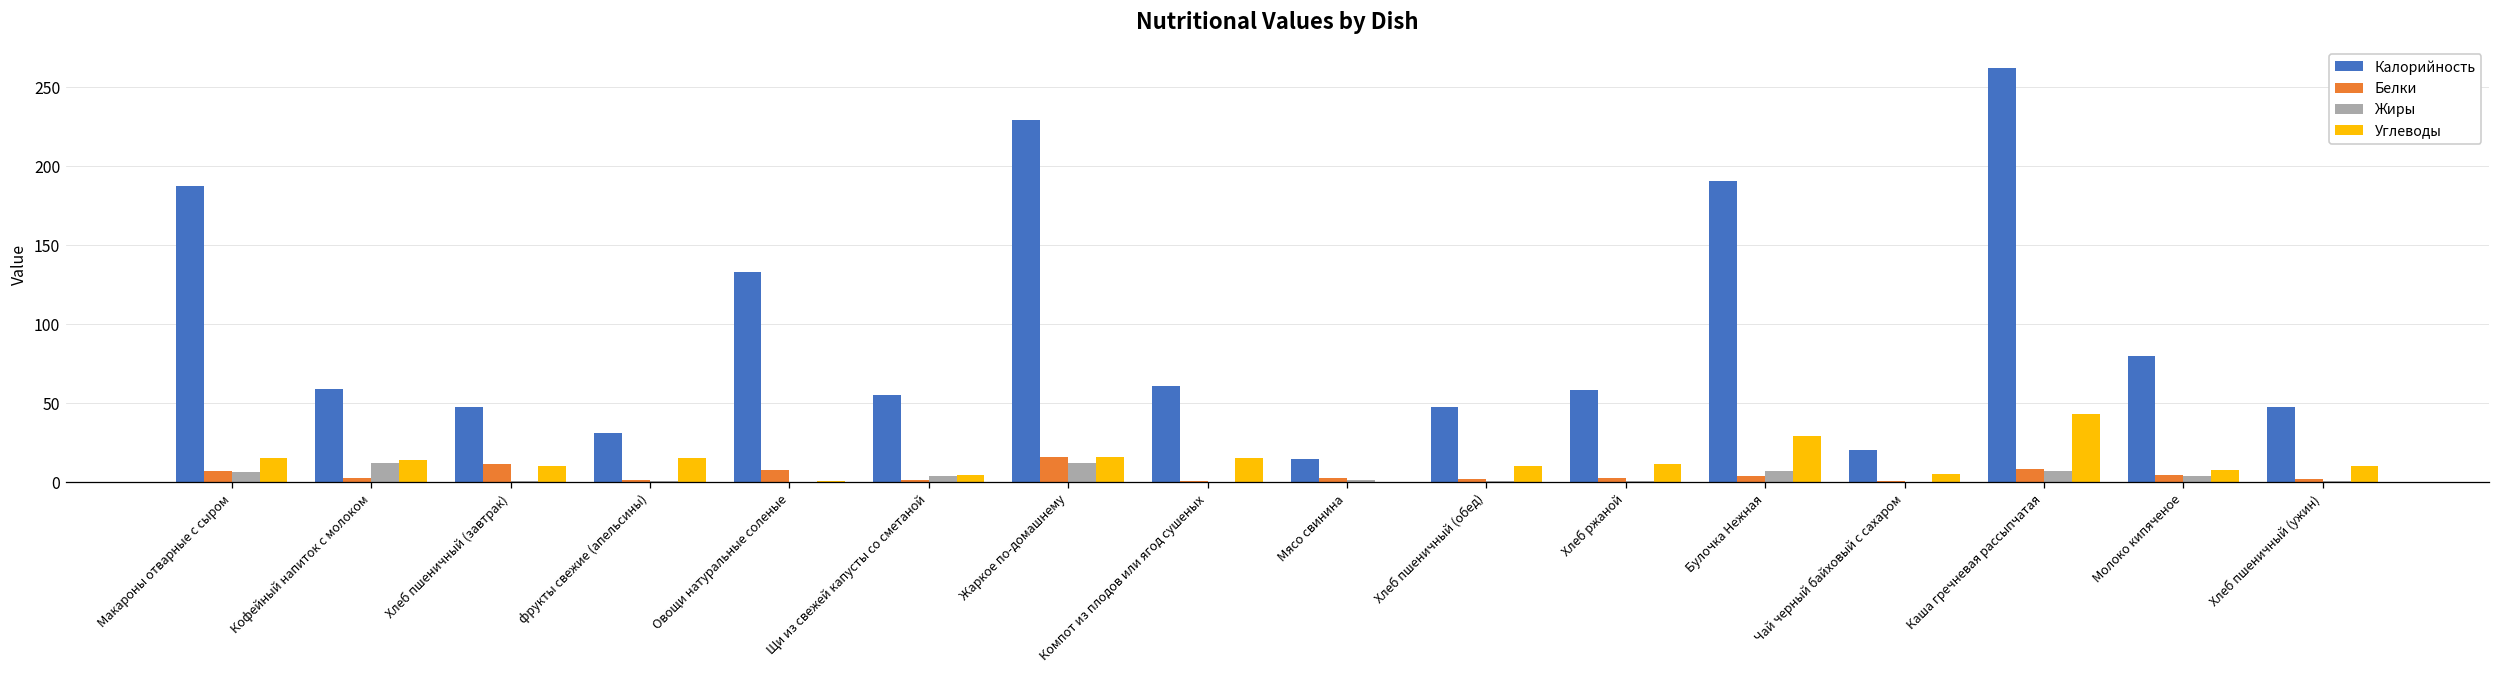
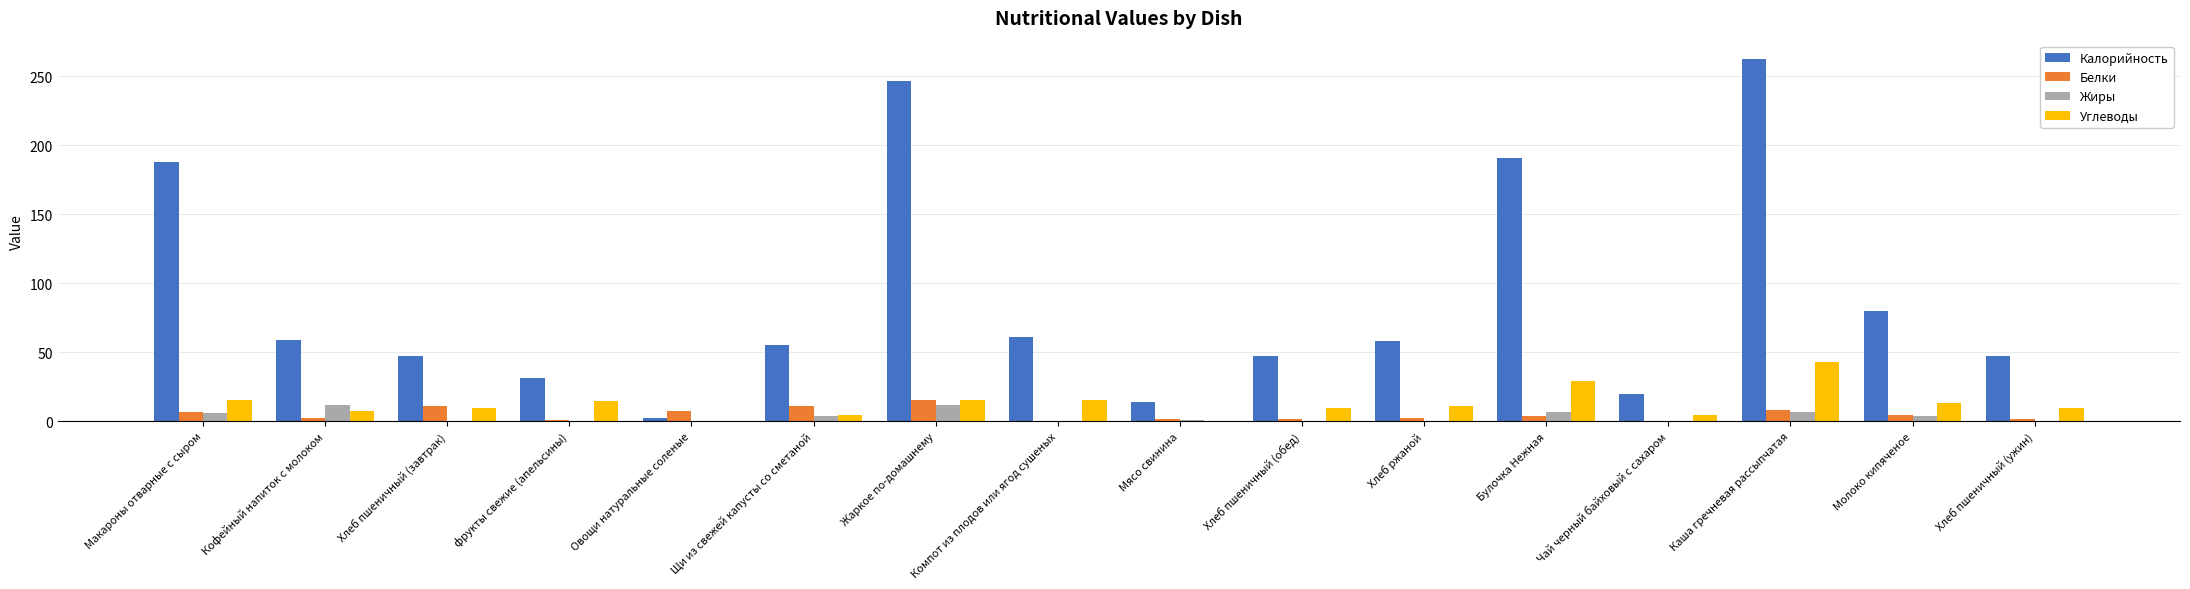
  {
    "Калорийность": {
      "Макароны отварные с сыром": 188,
      "Кофейный напиток с молоком": 59,
      "Хлеб пшеничный (завтрак)": 47,
      "фрукты свежие (апельсины)": 31,
-     "Овощи натуральные соленые": 133,
+     "Овощи натуральные соленые": 3,
      "Щи из свежей капусты со сметаной": 55,
-     "Жаркое по-домашнему": 230,
+     "Жаркое по-домашнему": 246,
      "Компот из плодов или ягод сушеных": 61,
      "Мясо свинина": 14,
      "Хлеб пшеничный (обед)": 47,
      "Хлеб ржаной": 58,
      "Булочка Нежная": 191,
      "Чай черный байховый с сахаром": 20,
      "Каша гречневая рассыпчатая": 263,
      "Молоко кипяченое": 80,
      "Хлеб пшеничный (ужин)": 47
    },
    "Белки": {
      "Макароны отварные с сыром": 7,
      "Кофейный напиток с молоком": 2,
      "Хлеб пшеничный (завтрак)": 11,
      "Овощи натуральные соленые": 8,
-     "Щи из свежей капусты со сметаной": 1,
+     "Щи из свежей капусты со сметаной": 11,
      "Жаркое по-домашнему": 15,
      "Мясо свинина": 2,
      "Хлеб ржаной": 2,
      "Булочка Нежная": 4,
      "Каша гречневая рассыпчатая": 8,
      "Молоко кипяченое": 4
    },
    "Жиры": {
      "Макароны отварные с сыром": 6,
      "Кофейный напиток с молоком": 12,
      "Щи из свежей капусты со сметаной": 4,
      "Жаркое по-домашнему": 12,
      "Компот из плодов или ягод сушеных": 0,
      "Булочка Нежная": 7,
      "Чай черный байховый с сахаром": 0,
      "Каша гречневая рассыпчатая": 7,
      "Молоко кипяченое": 4
    },
    "Углеводы": {
      "Макароны отварные с сыром": 15,
-     "Кофейный напиток с молоком": 14,
+     "Кофейный напиток с молоком": 7,
      "Хлеб пшеничный (завтрак)": 10,
      "фрукты свежие (апельсины)": 15,
      "Щи из свежей капусты со сметаной": 4,
      "Жаркое по-домашнему": 15,
      "Компот из плодов или ягод сушеных": 15,
      "Мясо свинина": 0,
      "Хлеб пшеничный (обед)": 10,
      "Хлеб ржаной": 11,
      "Булочка Нежная": 29,
      "Чай черный байховый с сахаром": 5,
      "Каша гречневая рассыпчатая": 43,
-     "Молоко кипяченое": 7,
+     "Молоко кипяченое": 13,
      "Хлеб пшеничный (ужин)": 10
    }
  }
